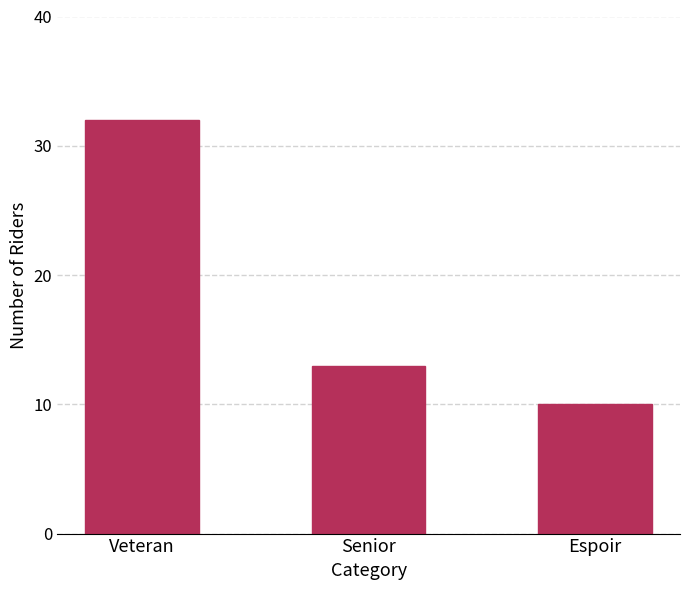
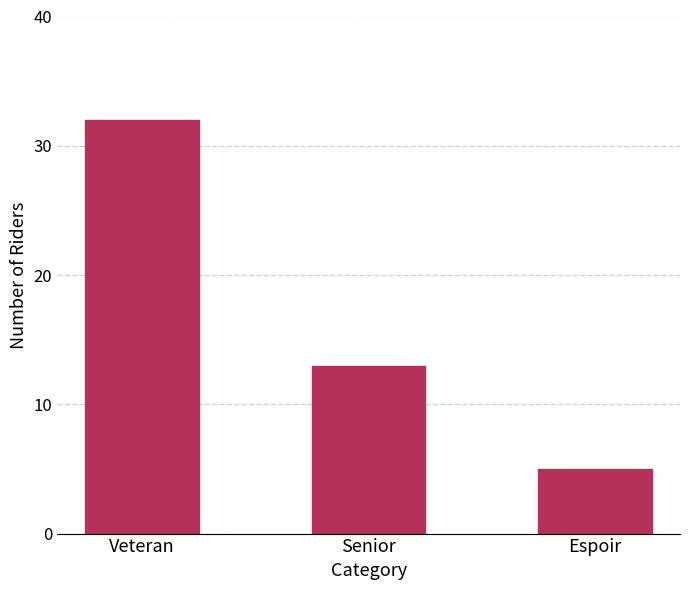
  {
    "Veteran": 32,
    "Senior": 13,
-   "Espoir": 10
+   "Espoir": 5
  }
